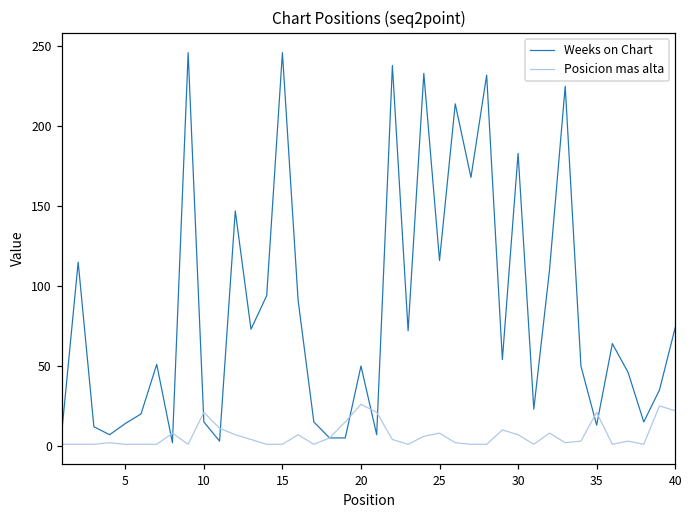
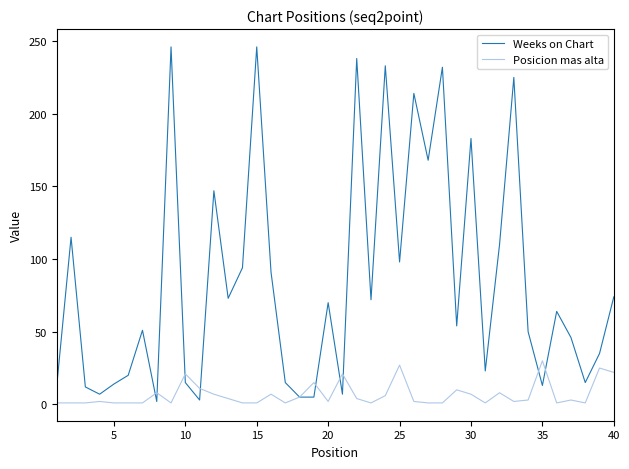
  {
    "Weeks on Chart": {
      "5": 14,
      "10": 15,
      "15": 246,
-     "20": 50,
-     "25": 116,
+     "20": 70,
+     "25": 98,
      "30": 183,
      "35": 13,
      "40": 74
    },
    "Posicion mas alta": {
      "5": 1,
      "10": 21,
      "15": 1,
-     "20": 26,
-     "25": 8,
+     "20": 2,
+     "25": 27,
      "30": 7,
-     "35": 21,
+     "35": 30,
      "40": 22
    }
  }
